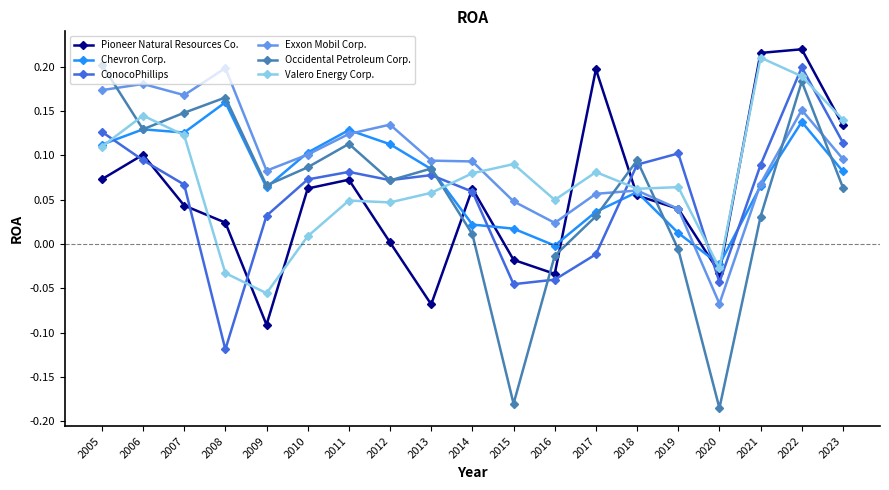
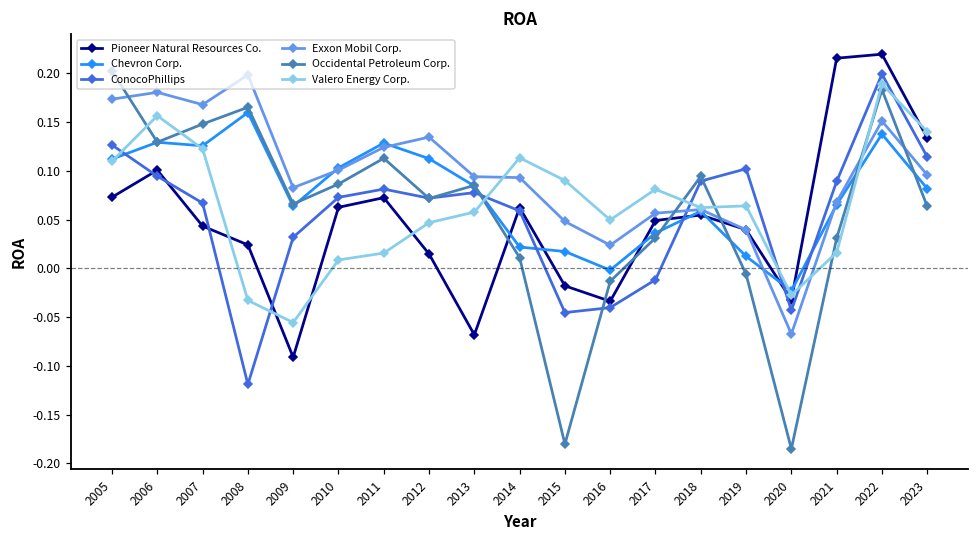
  {
    "Pioneer Natural Resources Co.": {
      "2005": 0.07,
      "2006": 0.10,
      "2007": 0.04,
      "2008": 0.02,
      "2009": -0.09,
      "2010": 0.06,
      "2011": 0.07,
-     "2012": 0.00,
+     "2012": 0.01,
      "2013": -0.07,
      "2014": 0.06,
      "2015": -0.02,
      "2016": -0.03,
-     "2017": 0.20,
+     "2017": 0.05,
      "2018": 0.05,
      "2020": -0.03,
      "2021": 0.22,
      "2022": 0.22,
      "2023": 0.13
    },
    "Chevron Corp.": {
      "2007": 0.13,
      "2008": 0.16,
      "2011": 0.13,
      "2012": 0.11,
      "2014": 0.02,
      "2015": 0.02,
      "2016": 0.00,
      "2017": 0.04,
      "2019": 0.01,
      "2020": -0.02,
      "2022": 0.14,
      "2023": 0.08
    },
    "Valero Energy Corp.": {
-     "2006": 0.14,
+     "2006": 0.16,
      "2007": 0.12,
      "2008": -0.03,
      "2009": -0.06,
      "2010": 0.01,
-     "2011": 0.05,
+     "2011": 0.02,
      "2012": 0.05,
      "2013": 0.06,
-     "2014": 0.08,
+     "2014": 0.11,
      "2015": 0.09,
      "2016": 0.05,
      "2017": 0.08,
      "2019": 0.06,
      "2020": -0.03,
-     "2021": 0.21,
+     "2021": 0.02,
      "2022": 0.19,
      "2023": 0.14
    }
  }
